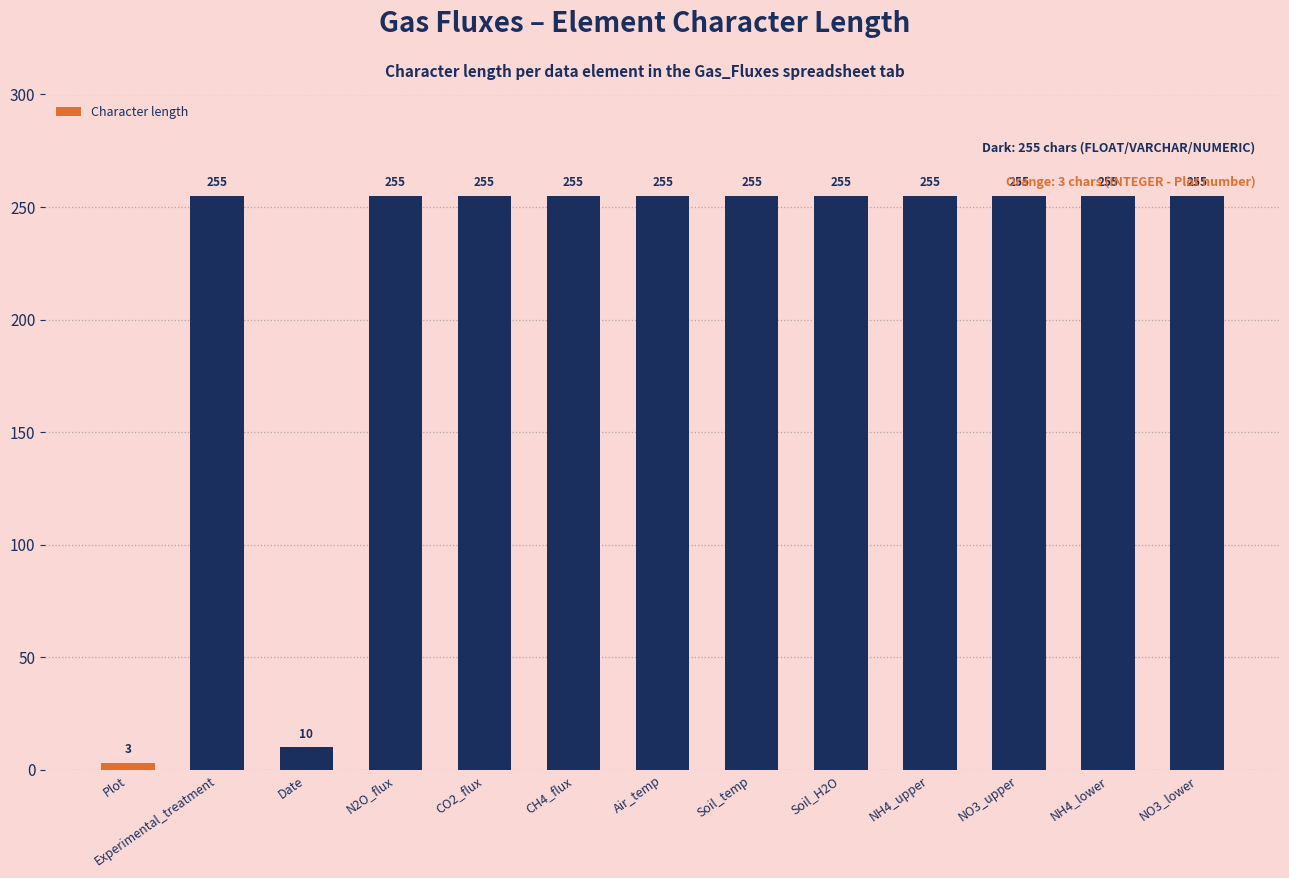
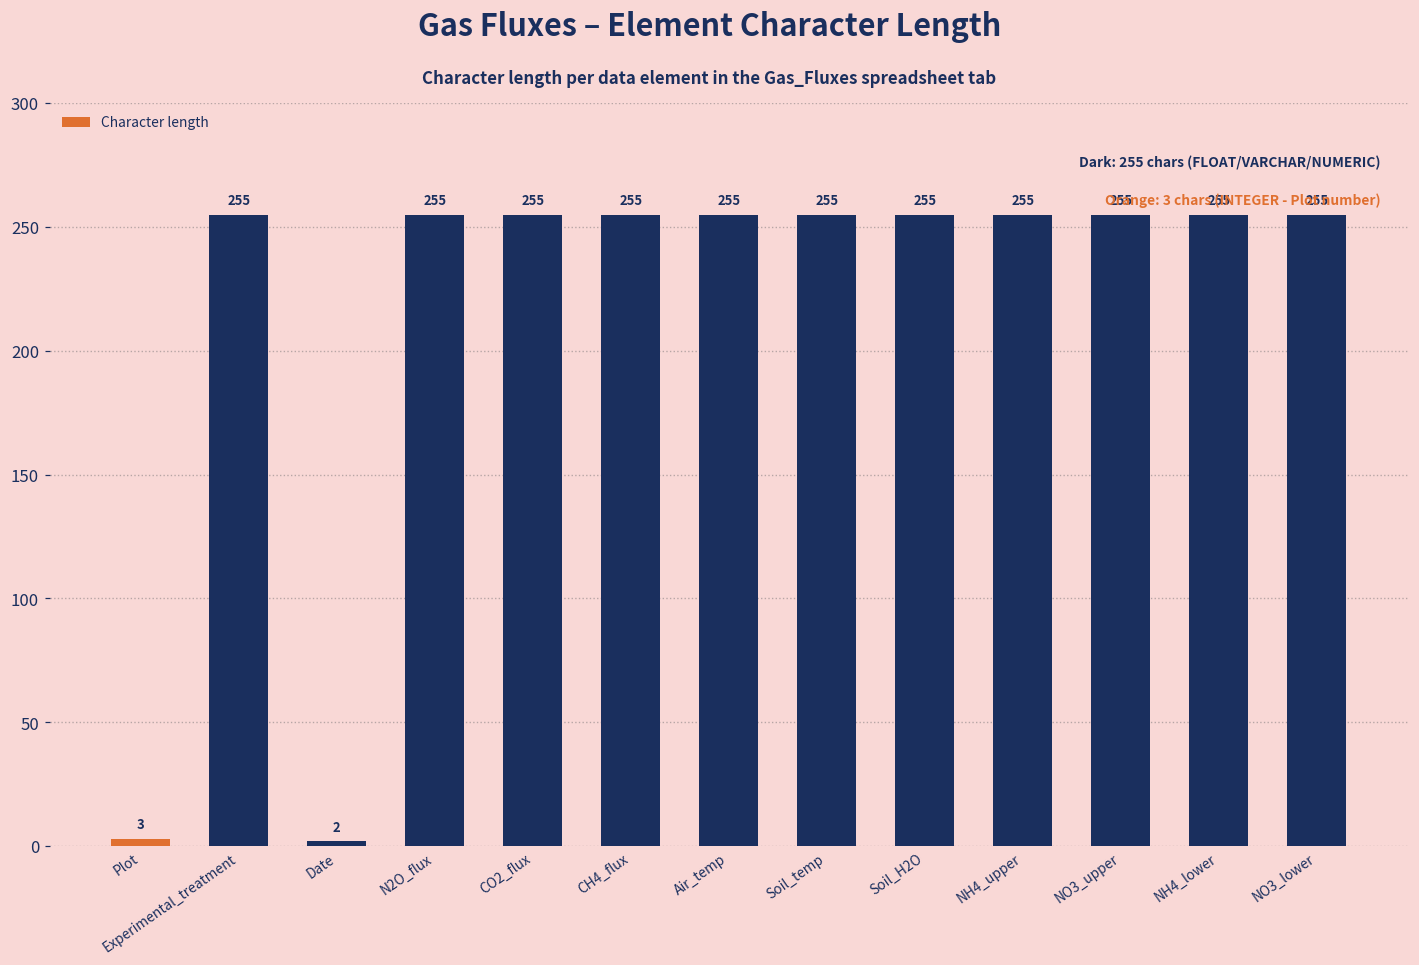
  {
    "Plot": 3,
    "Experimental_treatment": 255,
-   "Date": 10,
+   "Date": 2,
    "N2O_flux": 255,
    "CO2_flux": 255,
    "CH4_flux": 255,
    "Air_temp": 255,
    "Soil_temp": 255,
    "Soil_H2O": 255,
    "NH4_upper": 255
  }
